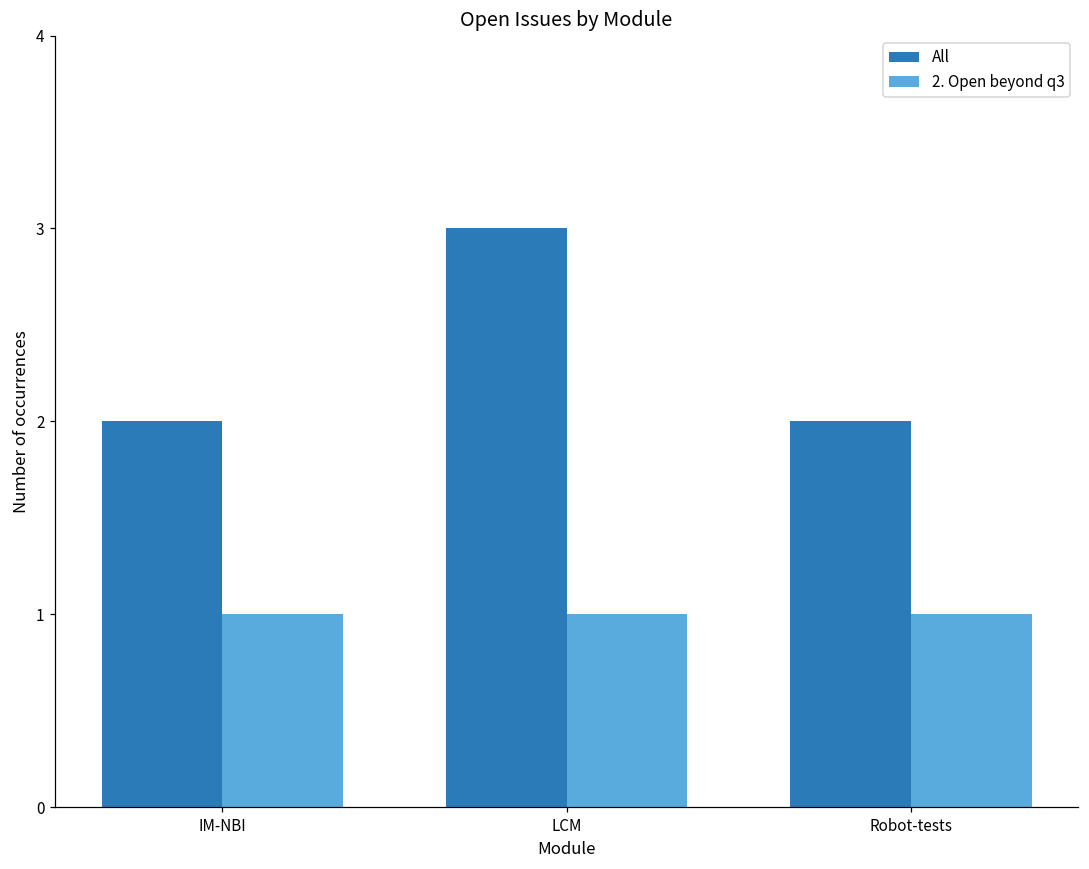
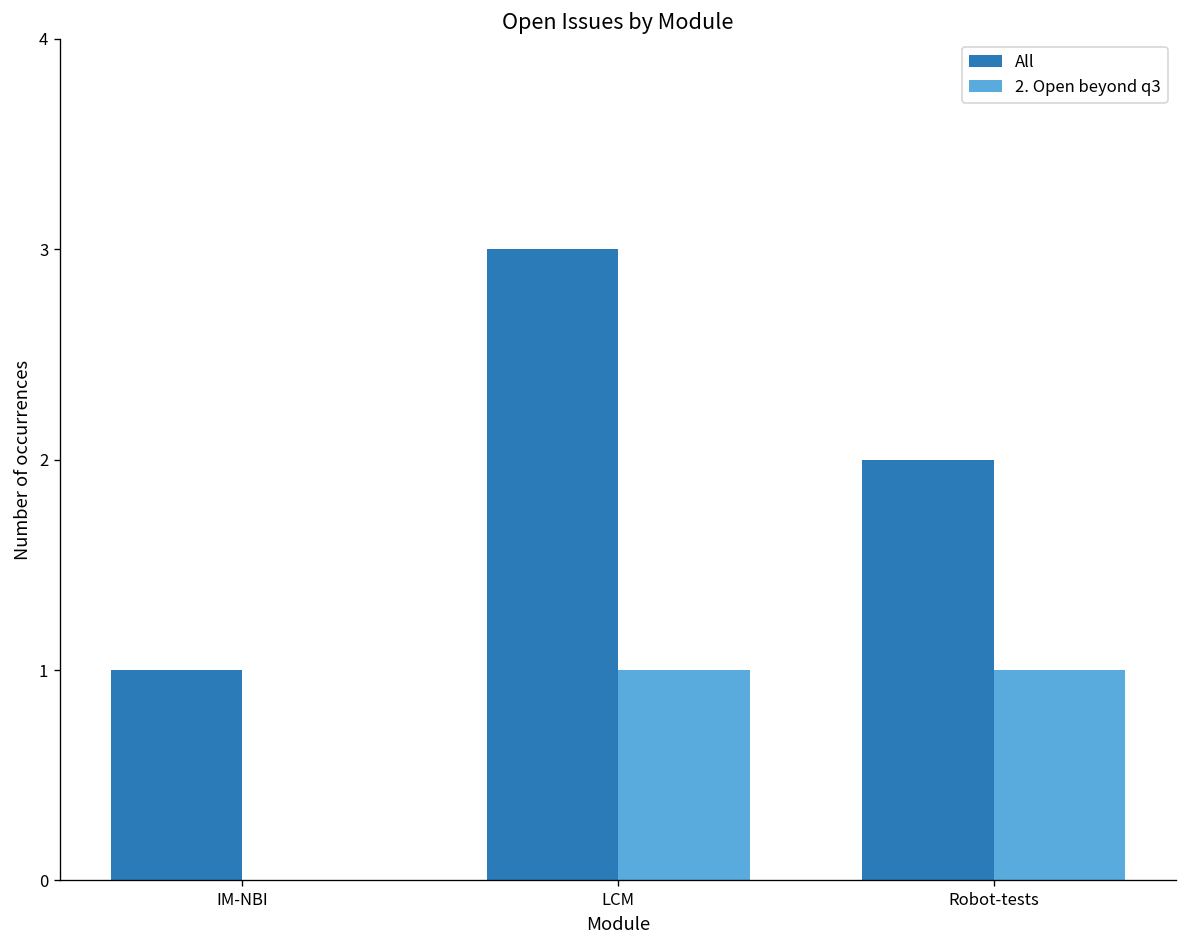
  {
    "All": {
-     "IM-NBI": 2,
+     "IM-NBI": 1,
      "LCM": 3,
      "Robot-tests": 2
    },
    "2. Open beyond q3": {
-     "IM-NBI": 1,
+     "IM-NBI": 0,
      "LCM": 1,
      "Robot-tests": 1
    }
  }
